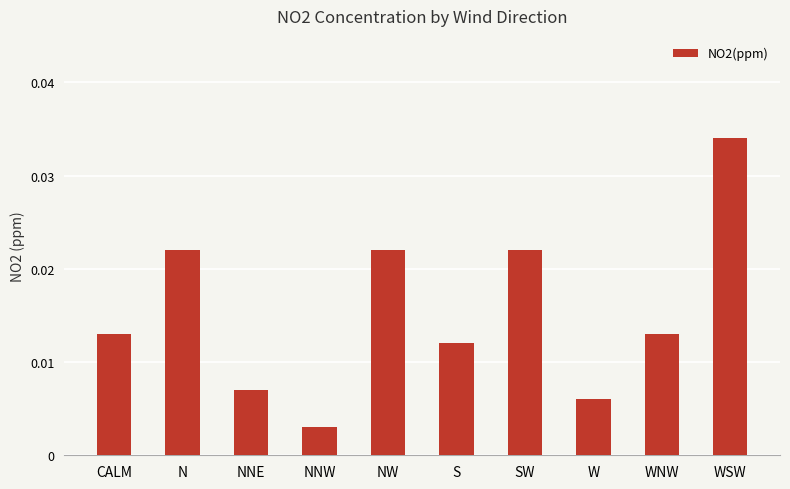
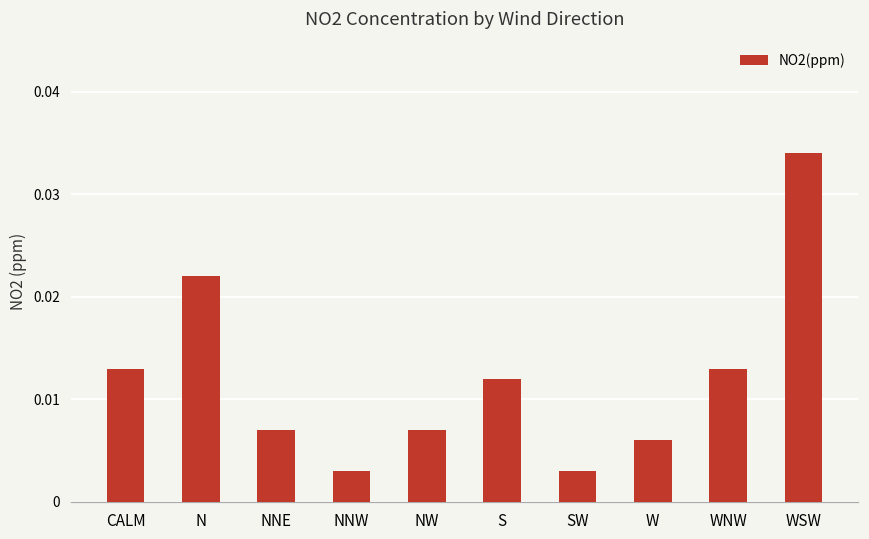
  {
    "CALM": 0.013,
    "N": 0.022,
    "NNE": 0.007,
    "NNW": 0.003,
-   "NW": 0.022,
+   "NW": 0.007,
    "S": 0.012,
-   "SW": 0.022,
+   "SW": 0.003,
    "W": 0.006,
    "WNW": 0.013,
    "WSW": 0.034
  }
